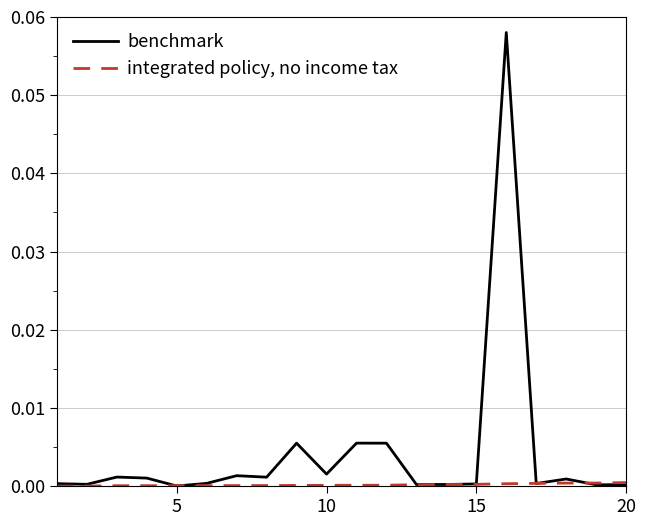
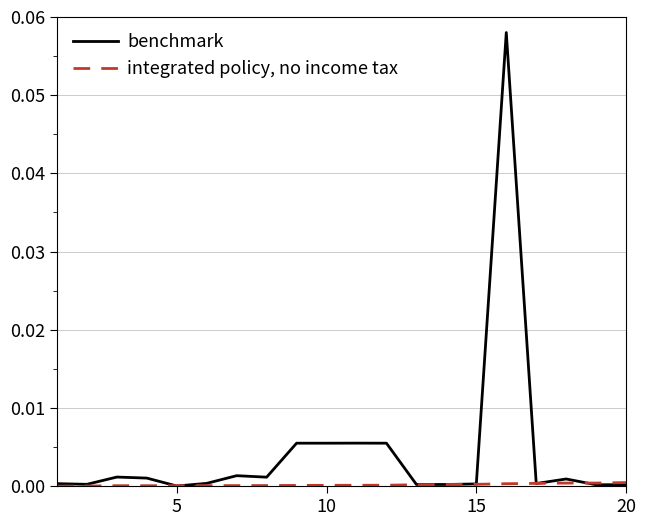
  {
    "benchmark": {
-     "10": 0.002
+     "10": 0.005
    },
    "integrated policy, no income tax": {
      "10": 0.000
    }
  }
